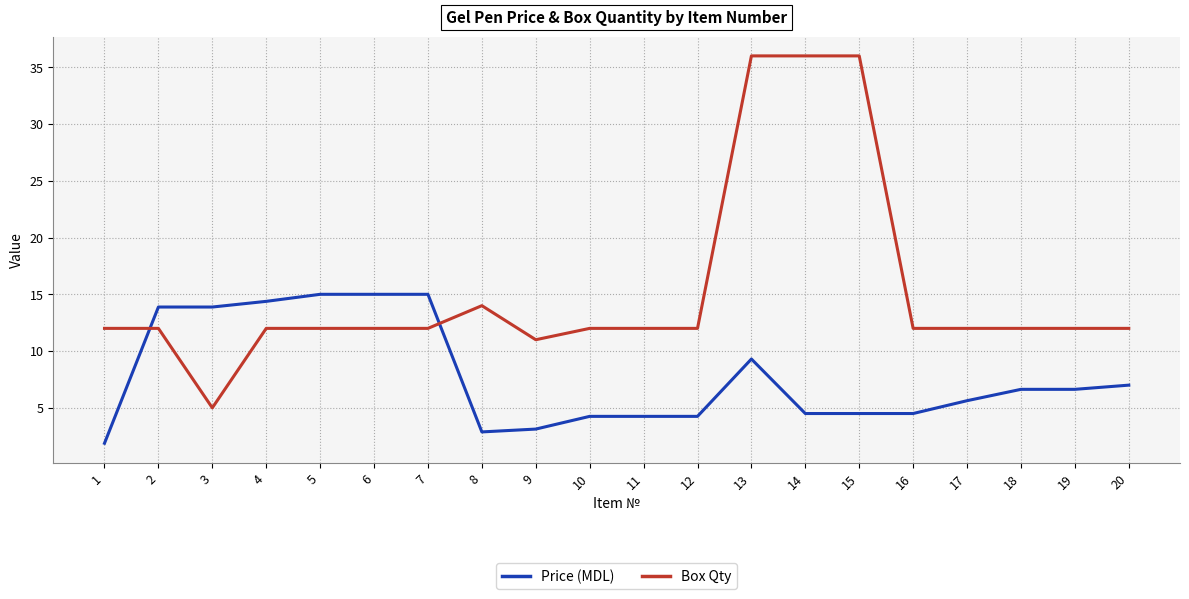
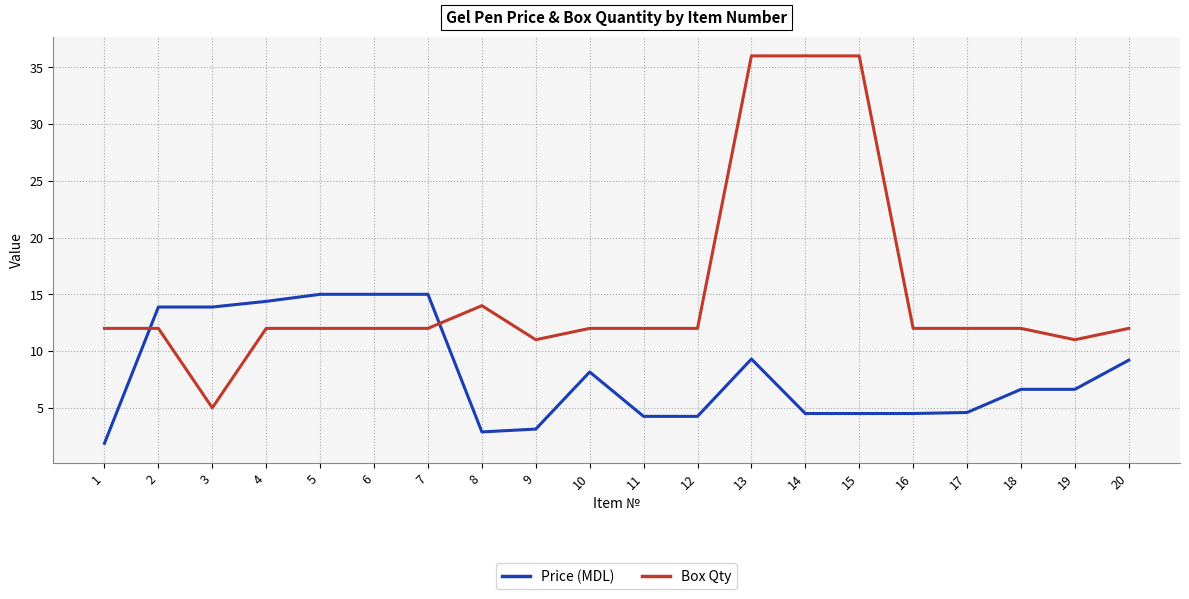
  {
    "Price (MDL)": {
      "1": 1.9,
      "2": 13.9,
      "3": 13.9,
      "4": 14.4,
      "5": 15.0,
      "6": 15.0,
      "7": 15.0,
      "8": 2.9,
      "9": 3.1,
-     "10": 4.3,
+     "10": 8.2,
      "11": 4.3,
      "12": 4.3,
      "13": 9.3,
      "14": 4.5,
      "15": 4.5,
      "16": 4.5,
-     "17": 5.6,
+     "17": 4.6,
      "18": 6.6,
      "19": 6.6,
-     "20": 7.0
+     "20": 9.2
    },
    "Box Qty": {
      "1": 12,
      "2": 12,
      "3": 5,
      "4": 12,
      "5": 12,
      "6": 12,
      "7": 12,
      "8": 14,
      "9": 11,
      "10": 12,
      "11": 12,
      "12": 12,
      "13": 36,
      "14": 36,
      "15": 36,
      "16": 12,
      "17": 12,
      "18": 12,
-     "19": 12,
+     "19": 11,
      "20": 12
    }
  }
